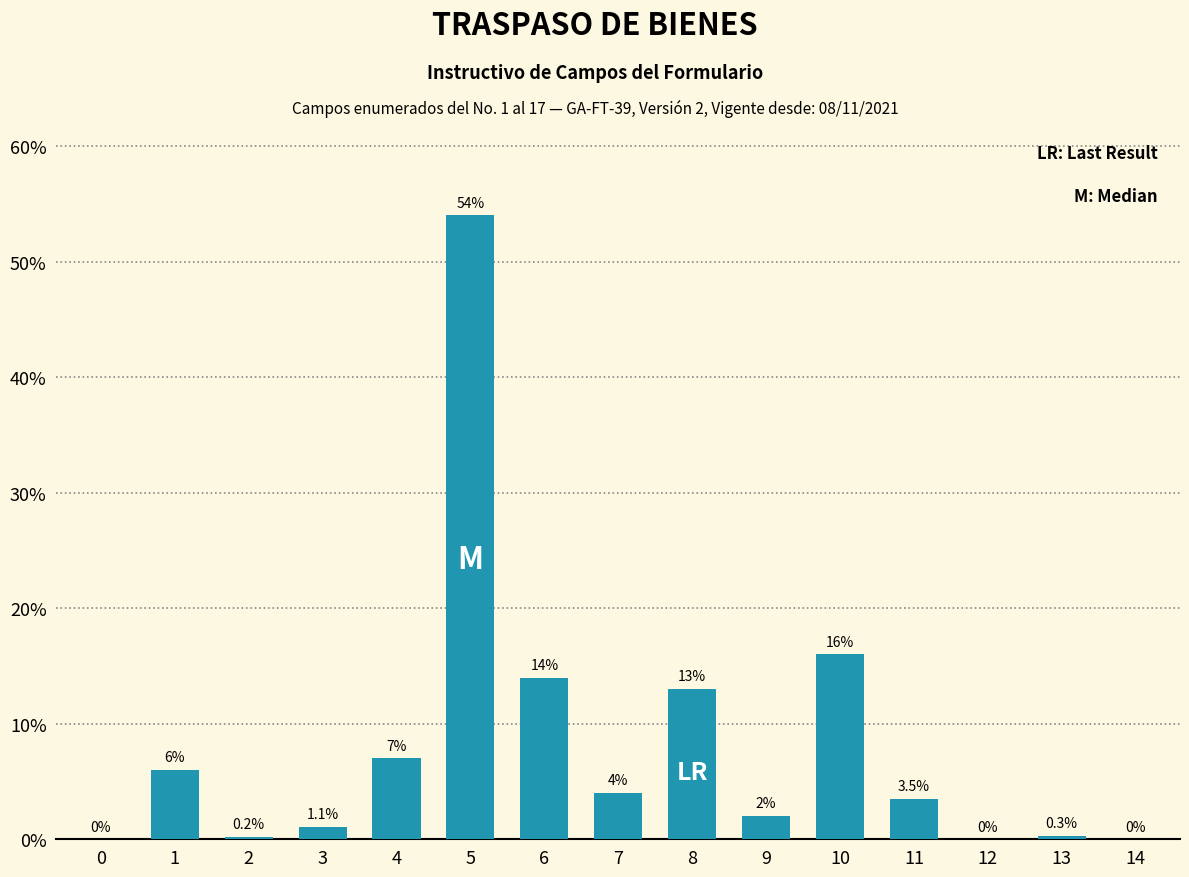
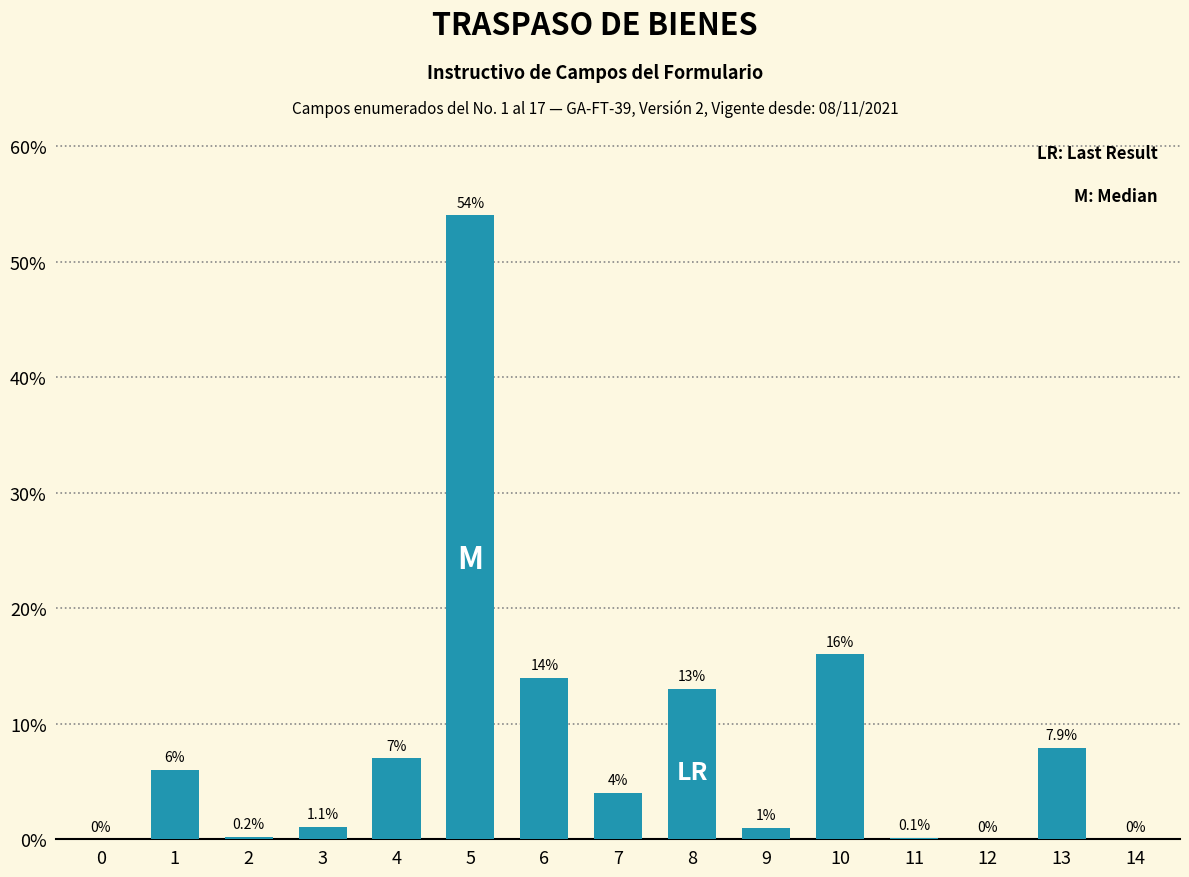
  {
    "0": "0%",
    "1": "6%",
    "2": "0.2%",
    "3": "1.1%",
    "4": "7%",
    "5": "54%",
    "6": "14%",
    "7": "4%",
    "8": "13%",
-   "9": "2%",
+   "9": "1%",
    "10": "16%",
-   "11": "3.5%",
+   "11": "0.1%",
    "12": "0%",
-   "13": "0.3%",
+   "13": "7.9%",
    "14": "0%"
  }
